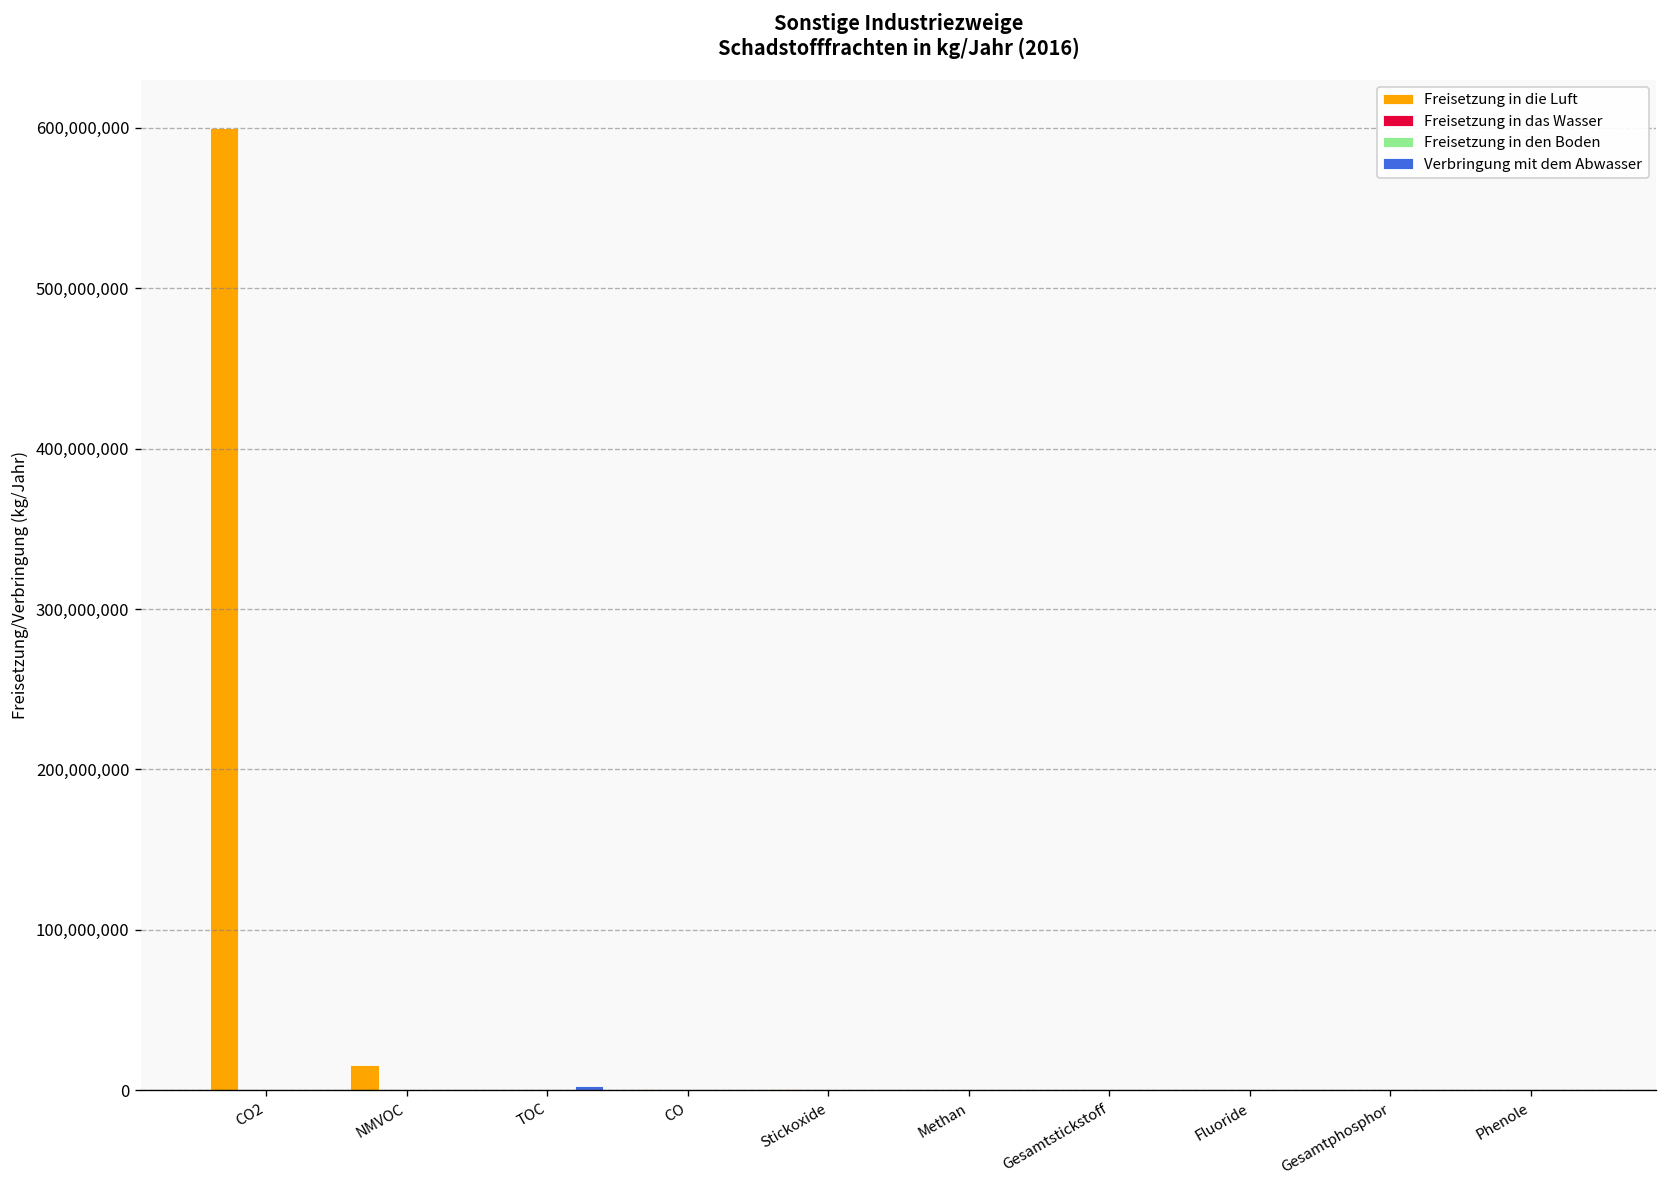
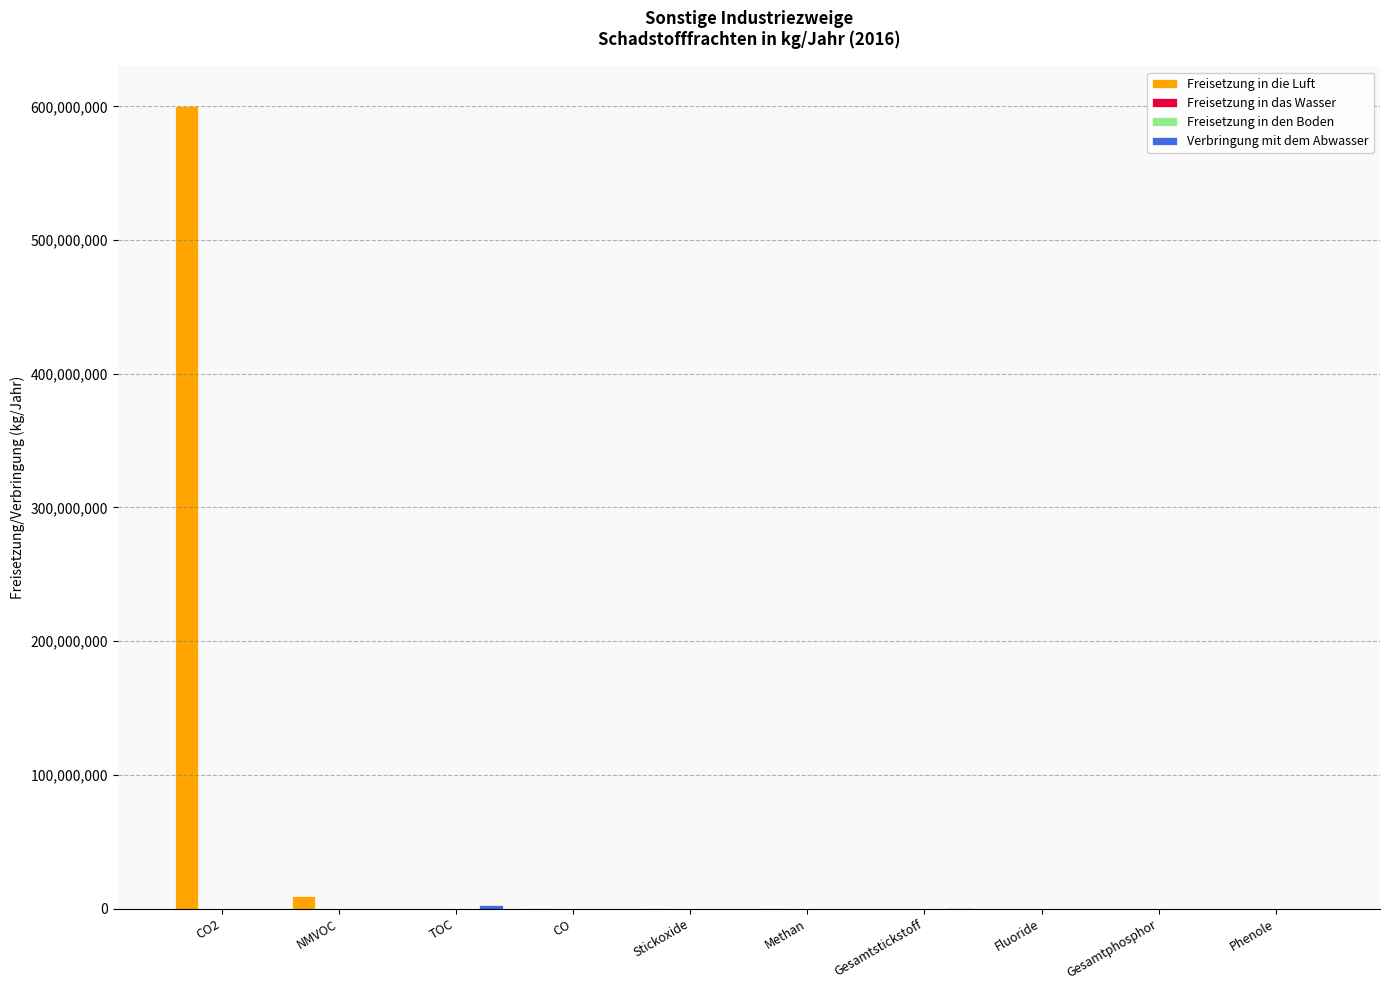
  {
    "Freisetzung in die Luft": {
      "CO2": "600,000,000",
-     "NMVOC": "16,000,000",
+     "NMVOC": "9,000,000",
      "TOC": "0",
      "Gesamtstickstoff": "0",
      "Fluoride": "0",
      "Gesamtphosphor": "0",
      "Phenole": "0"
    },
    "Freisetzung in das Wasser": {
      "CO2": "0",
      "NMVOC": "0",
      "TOC": "0",
      "CO": "0",
      "Stickoxide": "0",
      "Methan": "0",
      "Gesamtstickstoff": "0",
      "Fluoride": "0",
      "Gesamtphosphor": "0",
      "Phenole": "0"
    },
    "Freisetzung in den Boden": {
      "CO2": "0",
      "NMVOC": "0",
      "TOC": "0",
      "CO": "0",
      "Stickoxide": "0",
      "Methan": "0",
      "Gesamtstickstoff": "0",
      "Fluoride": "0",
      "Gesamtphosphor": "0",
      "Phenole": "0"
    },
    "Verbringung mit dem Abwasser": {
      "CO2": "0",
      "NMVOC": "0",
      "TOC": "3,000,000",
      "CO": "0",
      "Stickoxide": "0",
      "Methan": "0"
    }
  }
